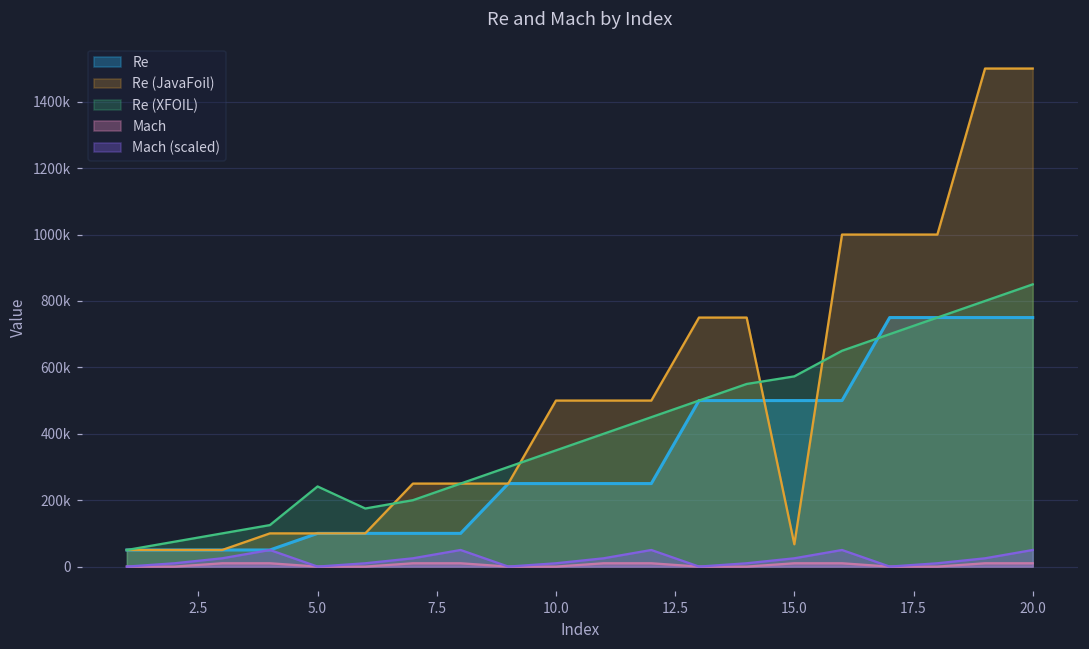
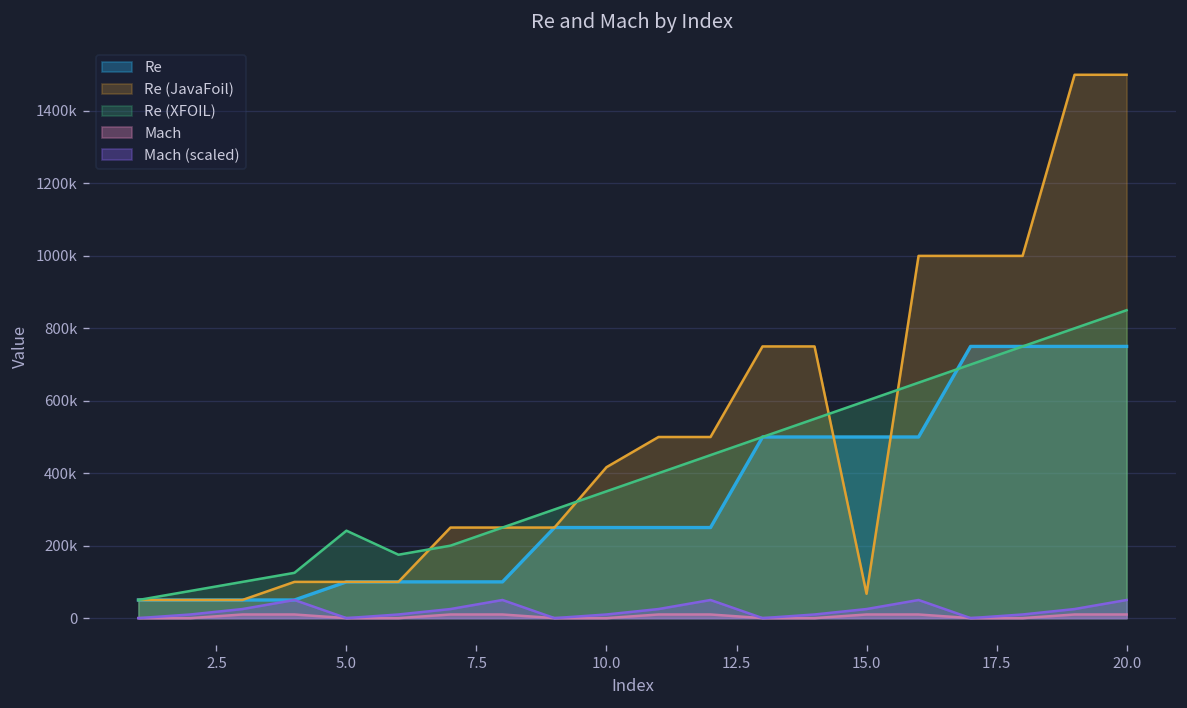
  {
    "Re (JavaFoil)": {
-     "10.0": 500000,
+     "10.0": 420000,
      "15.0": 70000,
      "20.0": 1500000
    },
    "Re (XFOIL)": {
      "5.0": 240000,
      "10.0": 350000,
-     "15.0": 570000,
+     "15.0": 600000,
      "20.0": 850000
    }
  }
